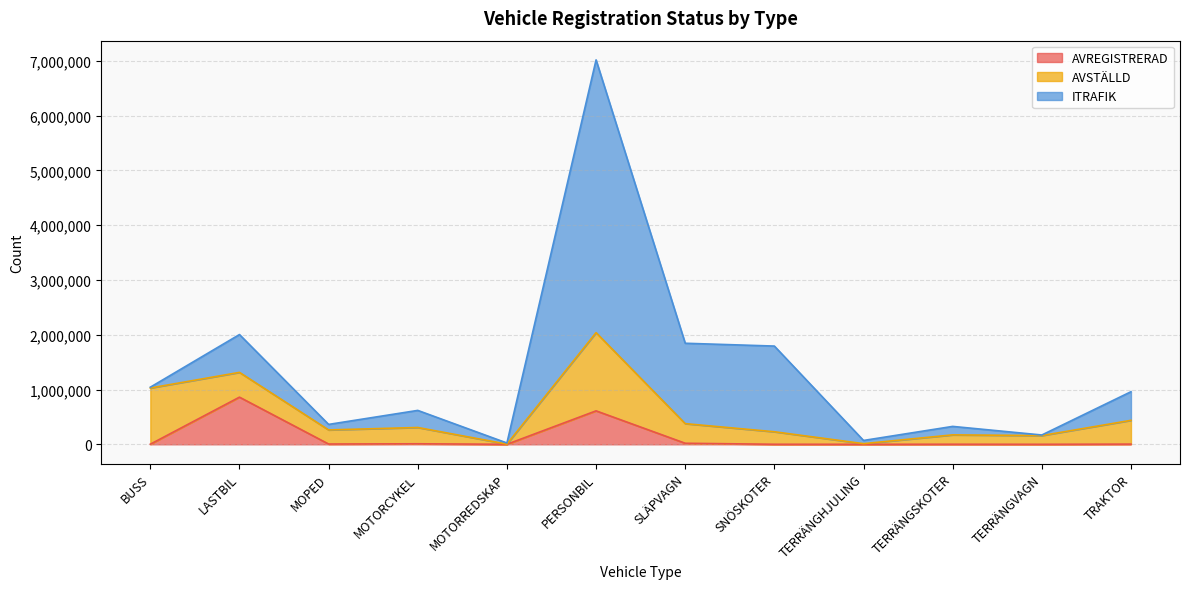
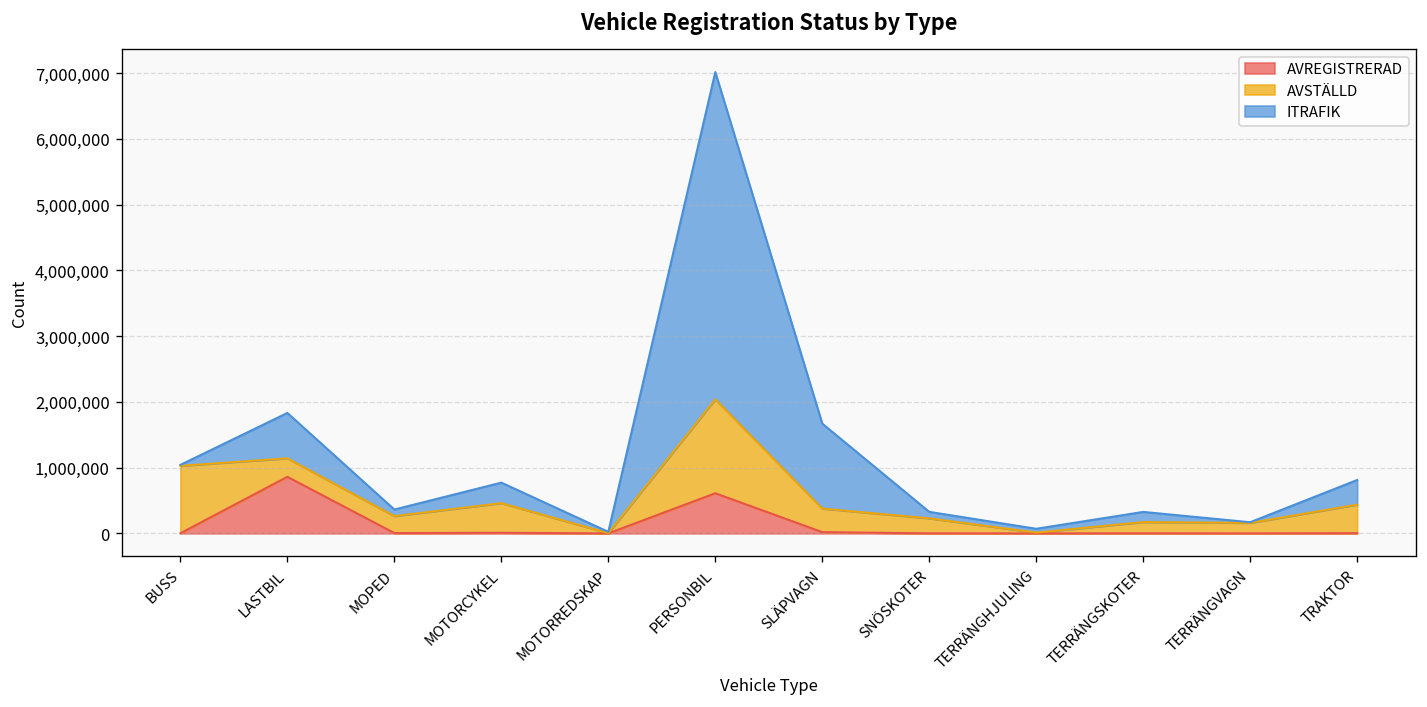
  {
    "AVREGISTRERAD": {
      "BUSS": "0",
      "LASTBIL": "900,000",
      "MOPED": "0",
      "MOTORCYKEL": "0",
      "PERSONBIL": "600,000",
      "SLÄPVAGN": "0",
      "SNÖSKOTER": "0",
      "TERRÄNGSKOTER": "0",
      "TERRÄNGVAGN": "0",
      "TRAKTOR": "0"
    },
    "AVSTÄLLD": {
-     "LASTBIL": "500,000",
+     "LASTBIL": "300,000",
      "MOPED": "300,000",
-     "MOTORCYKEL": "300,000",
+     "MOTORCYKEL": "500,000",
      "PERSONBIL": "1,400,000",
      "SLÄPVAGN": "400,000",
      "SNÖSKOTER": "200,000",
      "TERRÄNGSKOTER": "200,000",
      "TRAKTOR": "400,000"
    },
    "ITRAFIK": {
      "LASTBIL": "700,000",
      "MOPED": "100,000",
      "MOTORCYKEL": "300,000",
      "PERSONBIL": "5,000,000",
-     "SLÄPVAGN": "1,500,000",
-     "SNÖSKOTER": "1,600,000",
+     "SLÄPVAGN": "1,300,000",
+     "SNÖSKOTER": "100,000",
      "TERRÄNGHJULING": "100,000",
      "TERRÄNGSKOTER": "200,000",
-     "TRAKTOR": "500,000"
+     "TRAKTOR": "400,000"
    }
  }
